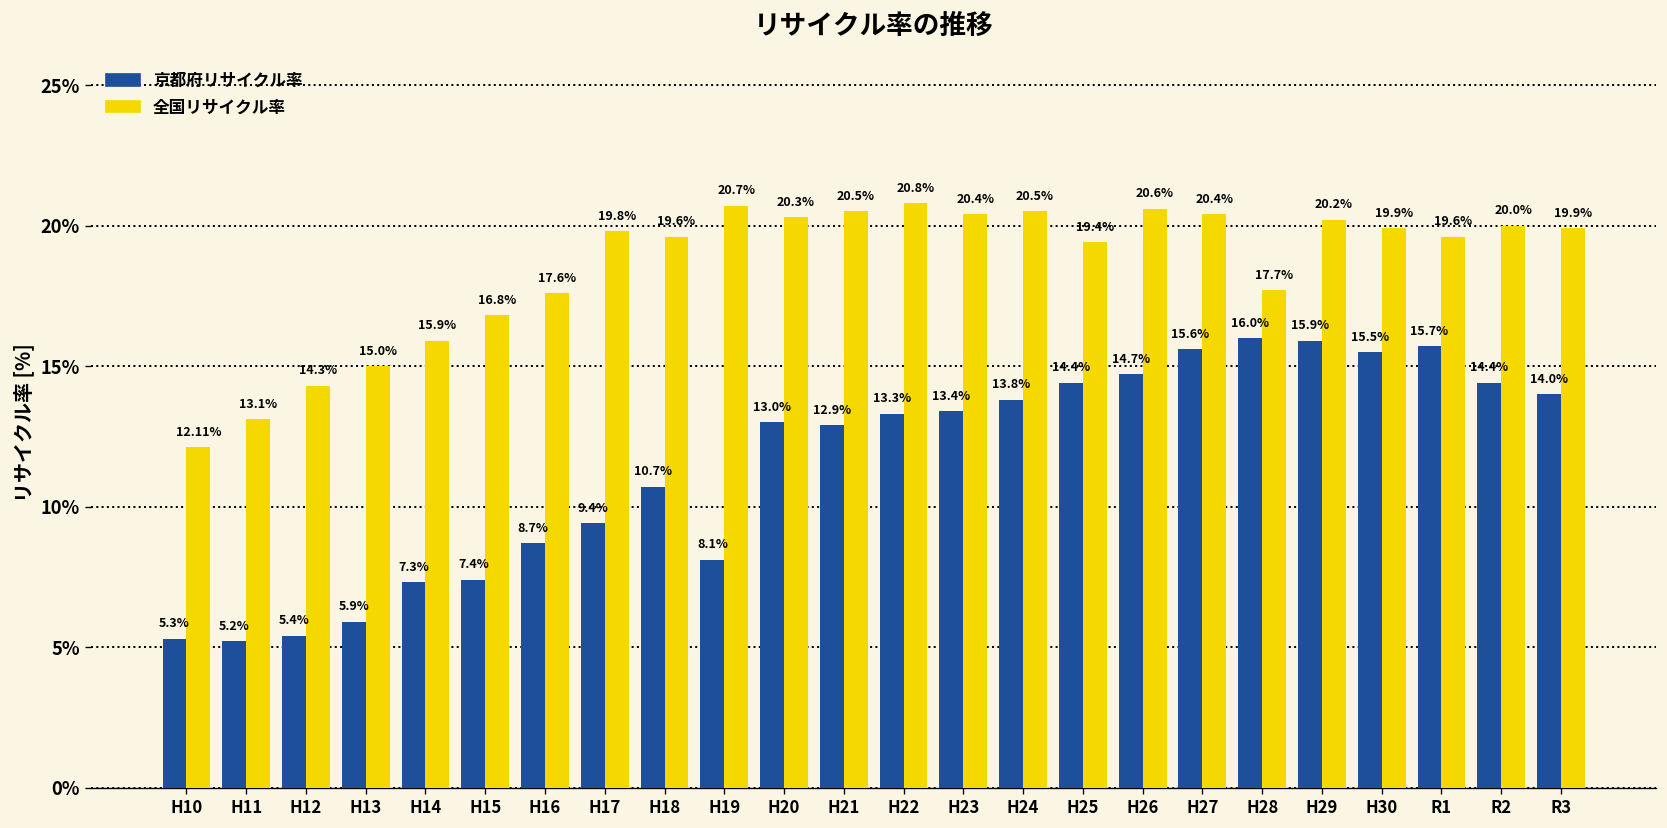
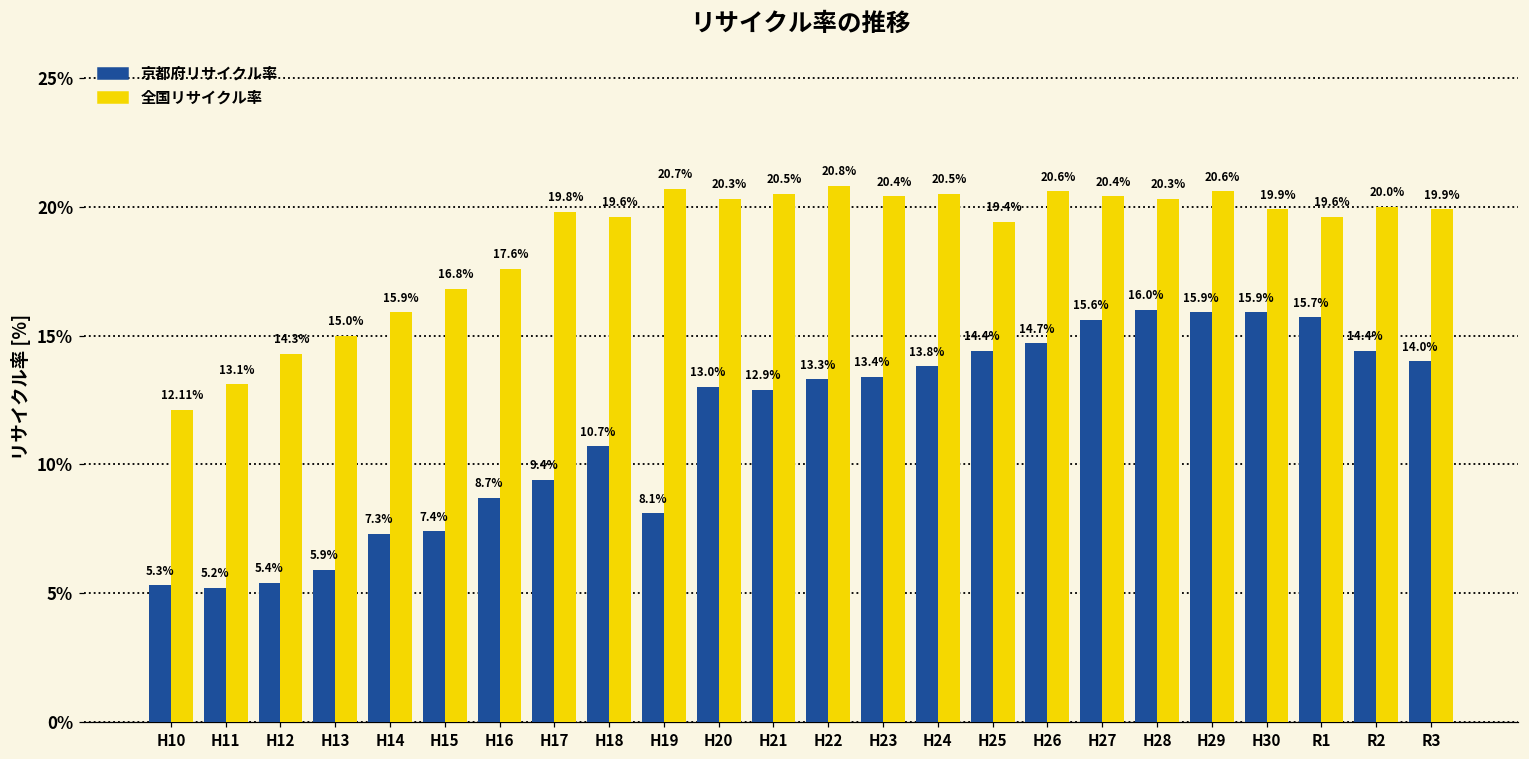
  {
    "京都府リサイクル率": {
      "H10": "5.3%",
      "H11": "5.2%",
      "H12": "5.4%",
      "H13": "5.9%",
      "H14": "7.3%",
      "H15": "7.4%",
      "H16": "8.7%",
      "H17": "9.4%",
      "H18": "10.7%",
      "H19": "8.1%",
      "H20": "13.0%",
      "H21": "12.9%",
      "H22": "13.3%",
      "H23": "13.4%",
      "H24": "13.8%",
      "H25": "14.4%",
      "H26": "14.7%",
      "H27": "15.6%",
      "H28": "16.0%",
      "H29": "15.9%",
-     "H30": "15.5%",
+     "H30": "15.9%",
      "R1": "15.7%",
      "R2": "14.4%",
      "R3": "14.0%"
    },
    "全国リサイクル率": {
      "H10": "12.11%",
      "H11": "13.1%",
      "H12": "14.3%",
      "H13": "15.0%",
      "H14": "15.9%",
      "H15": "16.8%",
      "H16": "17.6%",
      "H17": "19.8%",
      "H18": "19.6%",
      "H19": "20.7%",
      "H20": "20.3%",
      "H21": "20.5%",
      "H22": "20.8%",
      "H23": "20.4%",
      "H24": "20.5%",
      "H25": "19.4%",
      "H26": "20.6%",
      "H27": "20.4%",
-     "H28": "17.7%",
-     "H29": "20.2%",
+     "H28": "20.3%",
+     "H29": "20.6%",
      "H30": "19.9%",
      "R1": "19.6%",
      "R2": "20.0%",
      "R3": "19.9%"
    }
  }
